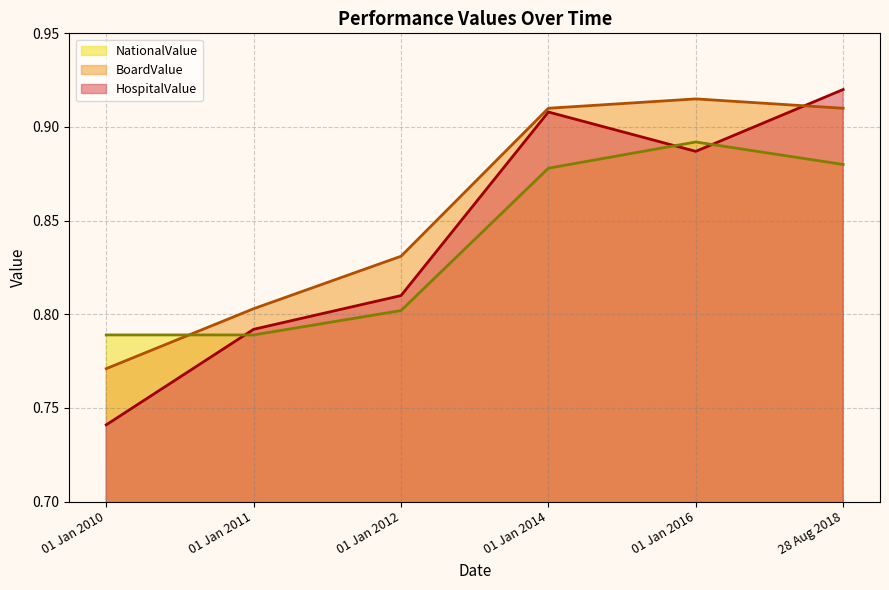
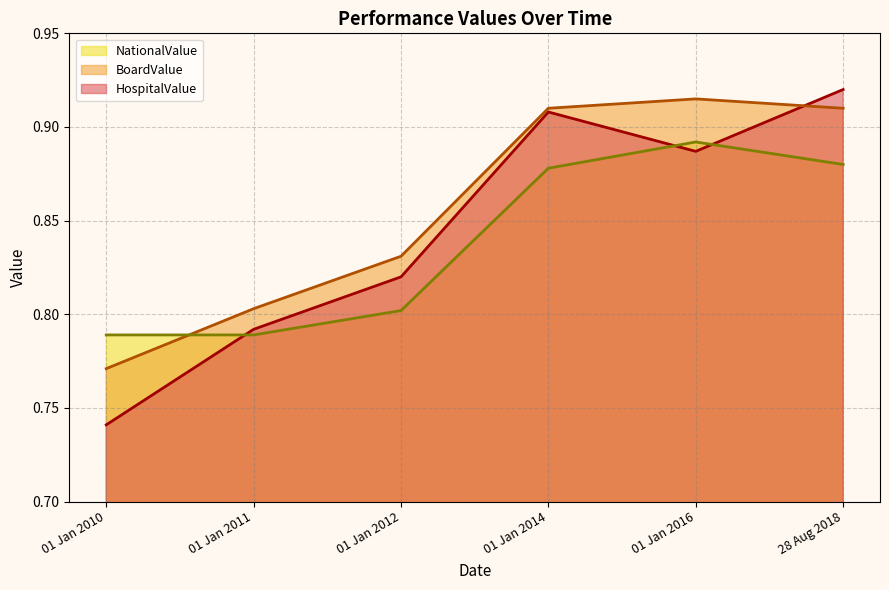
  {
    "HospitalValue": {
      "01 Jan 2010": 0.74,
      "01 Jan 2011": 0.792,
-     "01 Jan 2012": 0.81,
+     "01 Jan 2012": 0.82,
      "01 Jan 2014": 0.908,
      "01 Jan 2016": 0.887,
      "28 Aug 2018": 0.92
    }
  }
